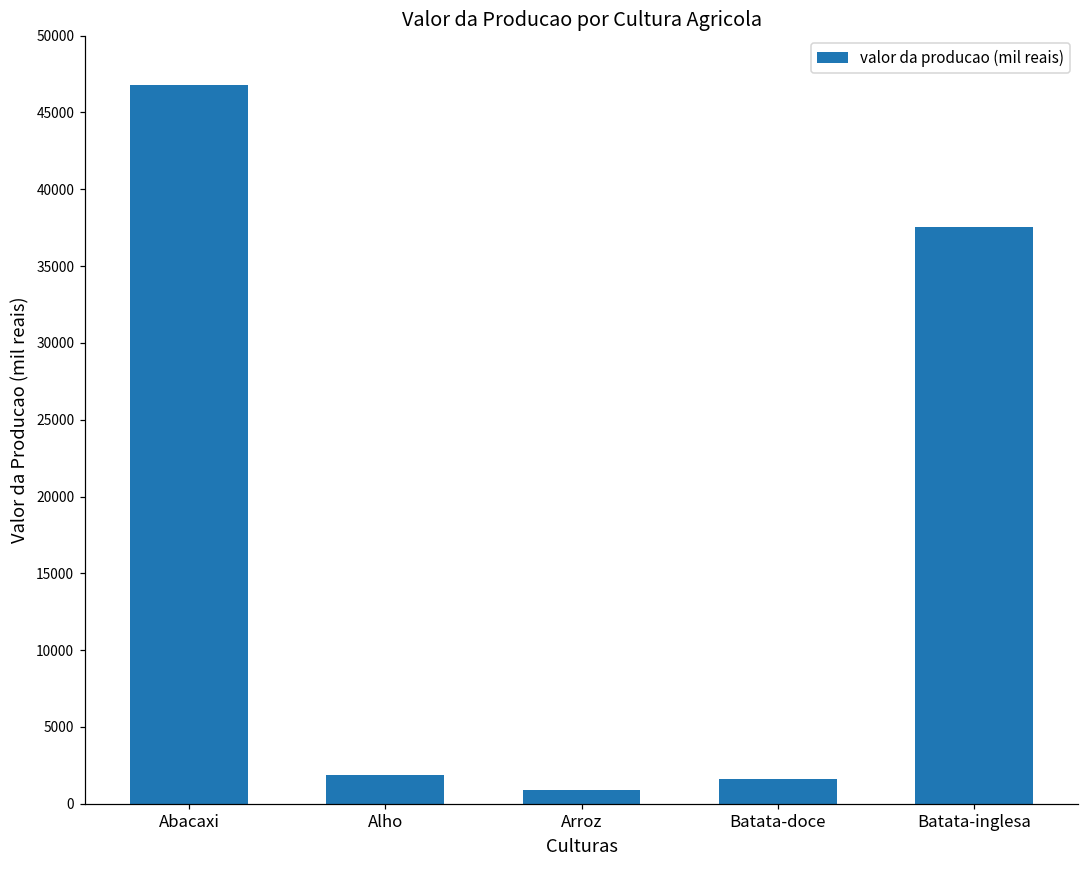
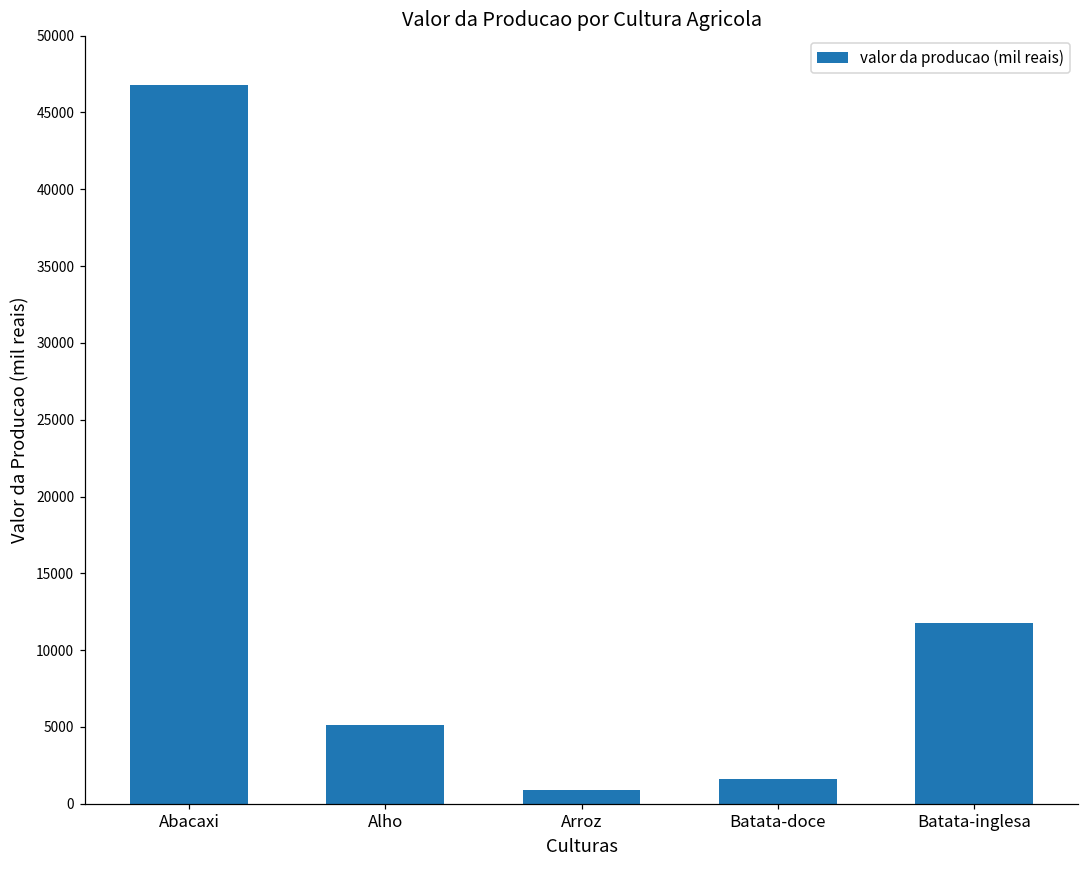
  {
    "Abacaxi": 46800,
-   "Alho": 1900,
+   "Alho": 5100,
    "Arroz": 900,
    "Batata-doce": 1600,
-   "Batata-inglesa": 37500
+   "Batata-inglesa": 11700
  }
